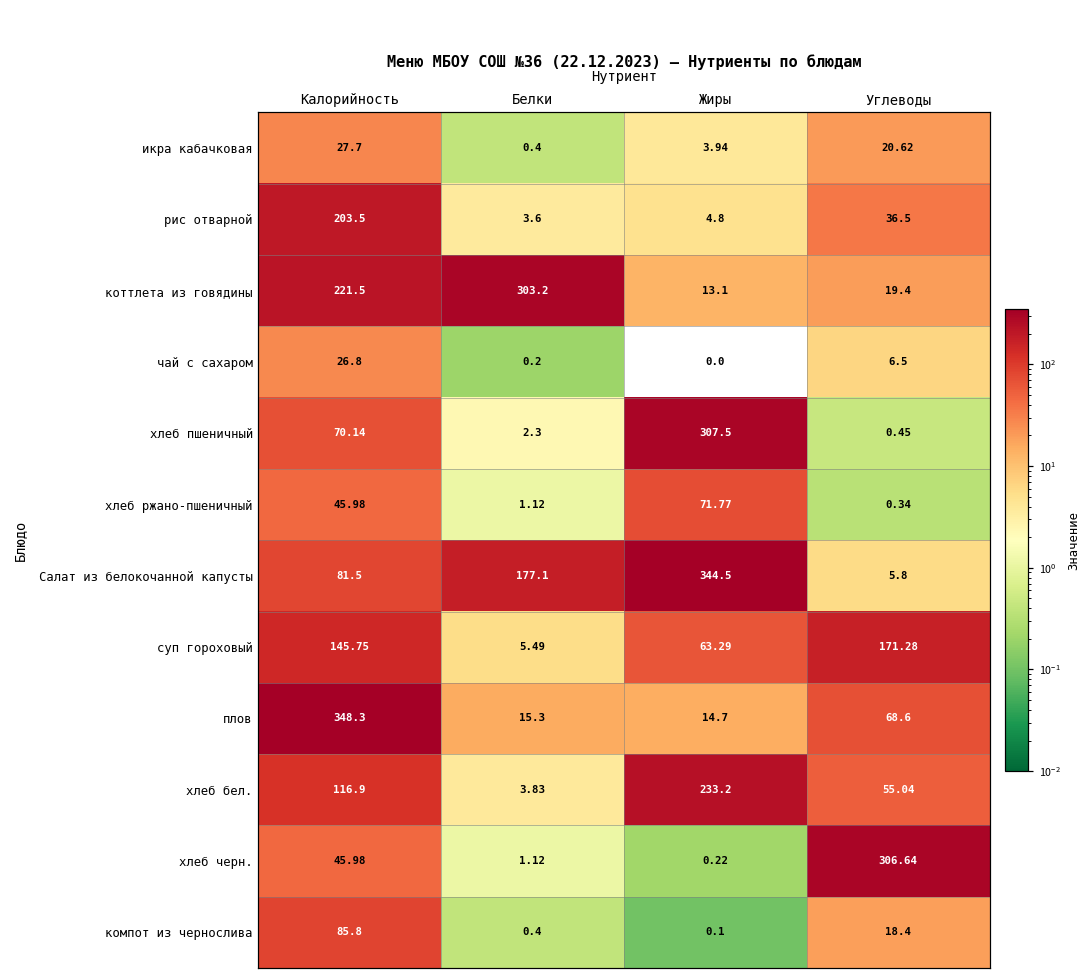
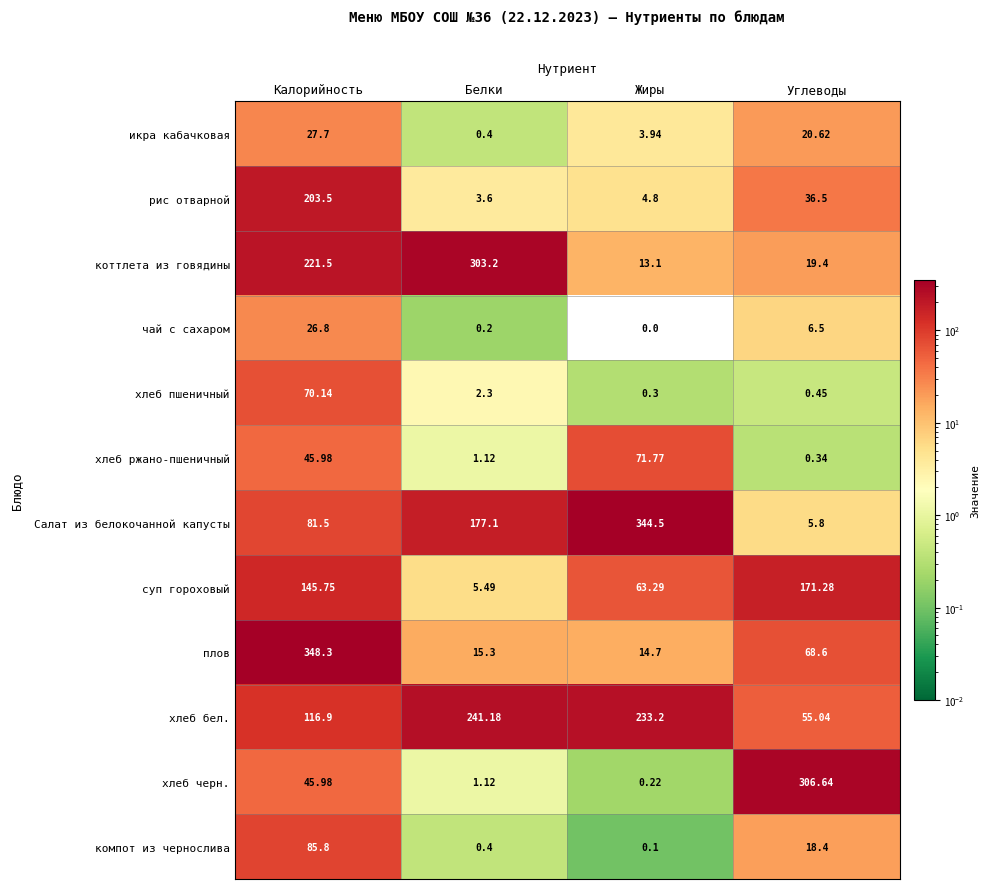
  {
    "икра кабачковая": {
      "Калорийность": 27.7,
      "Белки": 0.4,
      "Жиры": 3.94,
      "Углеводы": 20.62
    },
    "рис отварной": {
      "Калорийность": 203.5,
      "Белки": 3.6,
      "Жиры": 4.8,
      "Углеводы": 36.5
    },
    "коттлета из говядины": {
      "Калорийность": 221.5,
      "Белки": 303.2,
      "Жиры": 13.1,
      "Углеводы": 19.4
    },
    "чай с сахаром": {
      "Калорийность": 26.8,
      "Белки": 0.2,
      "Жиры": 0.0,
      "Углеводы": 6.5
    },
    "хлеб пшеничный": {
      "Калорийность": 70.14,
      "Белки": 2.3,
-     "Жиры": 307.5,
+     "Жиры": 0.3,
      "Углеводы": 0.45
    },
    "хлеб ржано-пшеничный": {
      "Калорийность": 45.98,
      "Белки": 1.12,
      "Жиры": 71.77,
      "Углеводы": 0.34
    },
    "Салат из белокочанной капусты": {
      "Калорийность": 81.5,
      "Белки": 177.1,
      "Жиры": 344.5,
      "Углеводы": 5.8
    },
    "суп гороховый": {
      "Калорийность": 145.75,
      "Белки": 5.49,
      "Жиры": 63.29,
      "Углеводы": 171.28
    },
    "плов": {
      "Калорийность": 348.3,
      "Белки": 15.3,
      "Жиры": 14.7,
      "Углеводы": 68.6
    },
    "хлеб бел.": {
      "Калорийность": 116.9,
-     "Белки": 3.83,
+     "Белки": 241.18,
      "Жиры": 233.2,
      "Углеводы": 55.04
    },
    "хлеб черн.": {
      "Калорийность": 45.98,
      "Белки": 1.12,
      "Жиры": 0.22,
      "Углеводы": 306.64
    },
    "компот из чернослива": {
      "Калорийность": 85.8,
      "Белки": 0.4,
      "Жиры": 0.1,
      "Углеводы": 18.4
    }
  }
